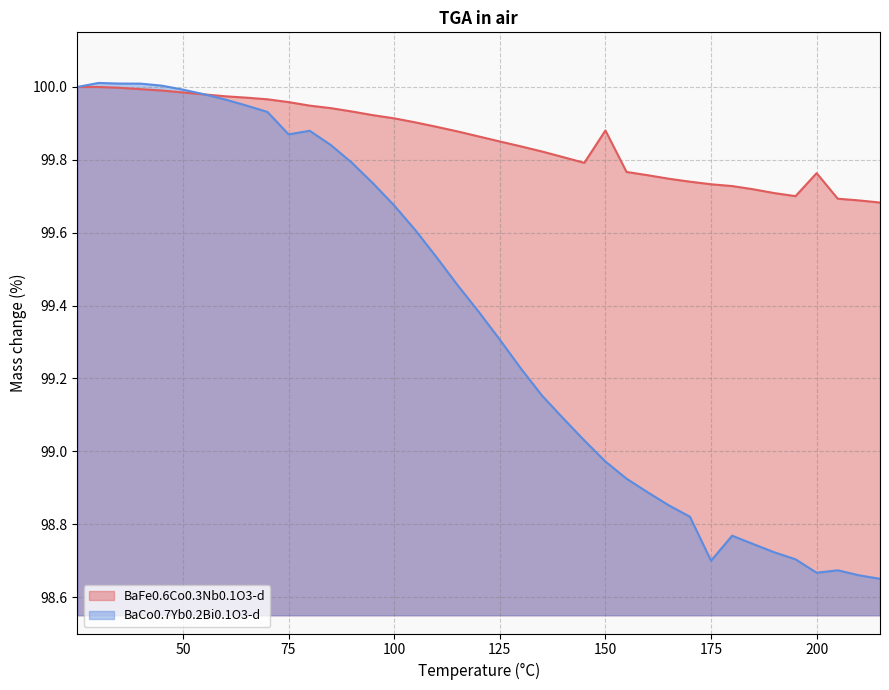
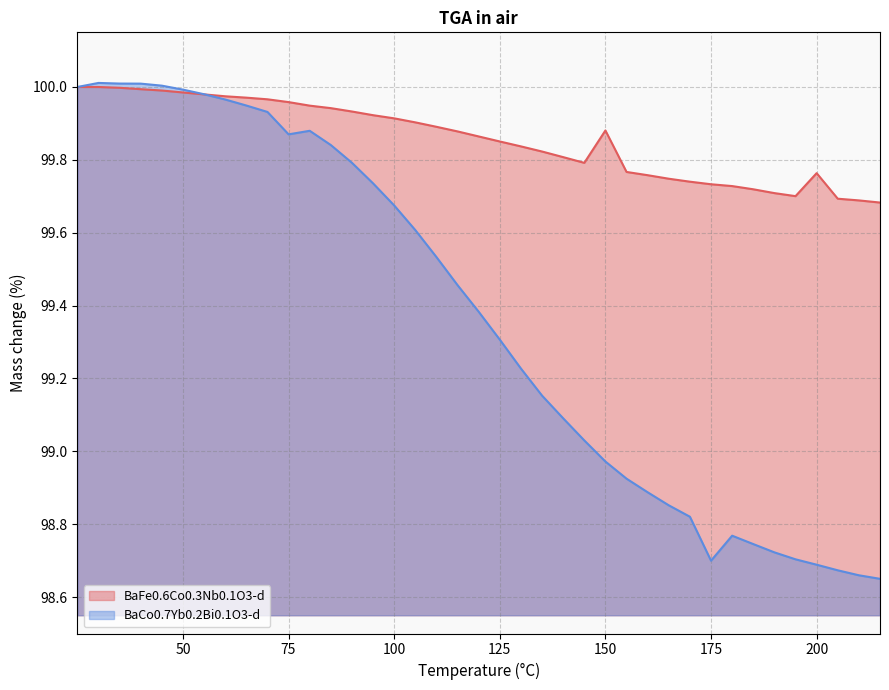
  {
    "BaFe0.6Co0.3Nb0.1O3-d": {
      "50": 99.98,
      "75": 99.96,
      "100": 99.91,
      "125": 99.85,
      "150": 99.88,
      "175": 99.73,
      "200": 99.76
    },
    "BaCo0.7Yb0.2Bi0.1O3-d": {
      "50": 99.99,
      "75": 99.87,
      "100": 99.67,
      "125": 99.31,
      "150": 98.97,
      "175": 98.70,
-     "200": 98.67
+     "200": 98.69
    }
  }
